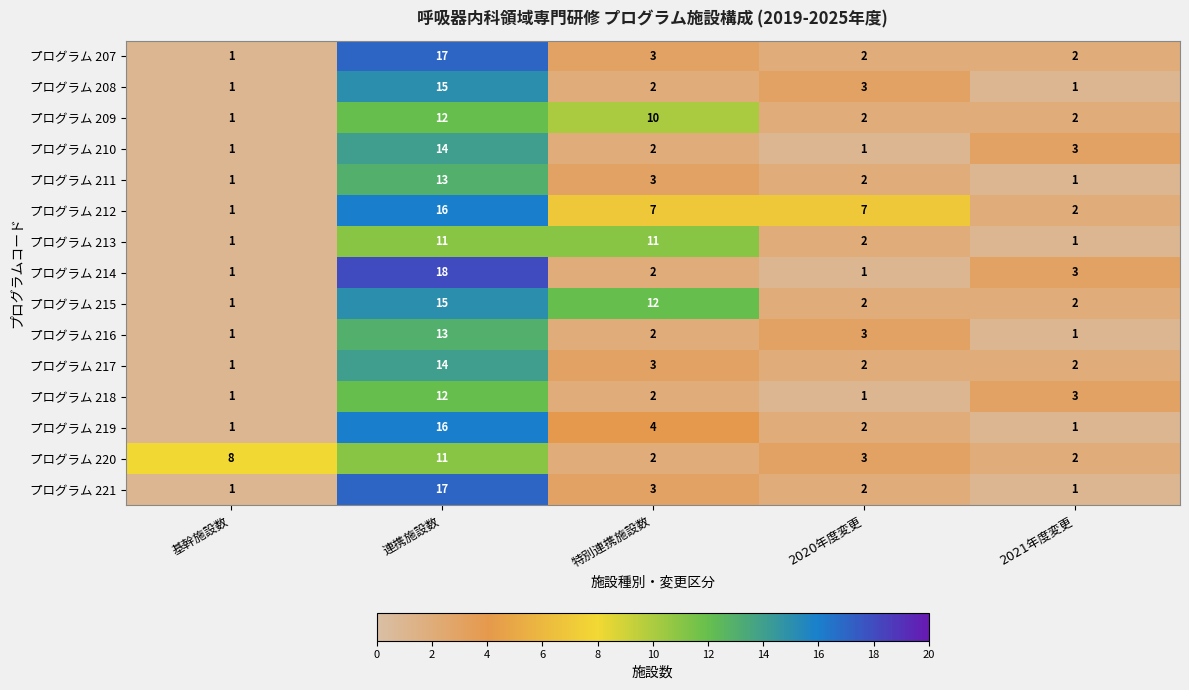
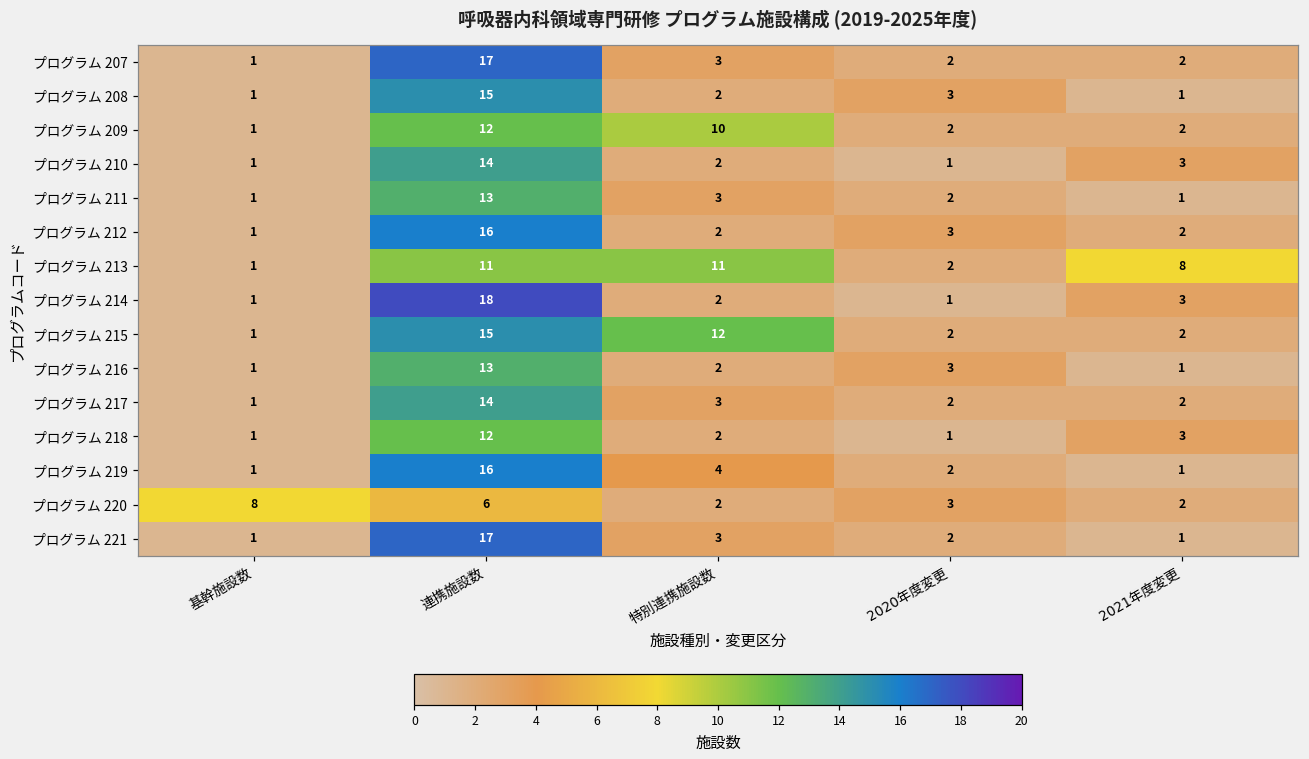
  {
    "プログラム 207": {
      "基幹施設数": 1,
      "連携施設数": 17,
      "特別連携施設数": 3,
      "2020年度変更": 2,
      "2021年度変更": 2
    },
    "プログラム 208": {
      "基幹施設数": 1,
      "連携施設数": 15,
      "特別連携施設数": 2,
      "2020年度変更": 3,
      "2021年度変更": 1
    },
    "プログラム 209": {
      "基幹施設数": 1,
      "連携施設数": 12,
      "特別連携施設数": 10,
      "2020年度変更": 2,
      "2021年度変更": 2
    },
    "プログラム 210": {
      "基幹施設数": 1,
      "連携施設数": 14,
      "特別連携施設数": 2,
      "2020年度変更": 1,
      "2021年度変更": 3
    },
    "プログラム 211": {
      "基幹施設数": 1,
      "連携施設数": 13,
      "特別連携施設数": 3,
      "2020年度変更": 2,
      "2021年度変更": 1
    },
    "プログラム 212": {
      "基幹施設数": 1,
      "連携施設数": 16,
-     "特別連携施設数": 7,
-     "2020年度変更": 7,
+     "特別連携施設数": 2,
+     "2020年度変更": 3,
      "2021年度変更": 2
    },
    "プログラム 213": {
      "基幹施設数": 1,
      "連携施設数": 11,
      "特別連携施設数": 11,
      "2020年度変更": 2,
-     "2021年度変更": 1
+     "2021年度変更": 8
    },
    "プログラム 214": {
      "基幹施設数": 1,
      "連携施設数": 18,
      "特別連携施設数": 2,
      "2020年度変更": 1,
      "2021年度変更": 3
    },
    "プログラム 215": {
      "基幹施設数": 1,
      "連携施設数": 15,
      "特別連携施設数": 12,
      "2020年度変更": 2,
      "2021年度変更": 2
    },
    "プログラム 216": {
      "基幹施設数": 1,
      "連携施設数": 13,
      "特別連携施設数": 2,
      "2020年度変更": 3,
      "2021年度変更": 1
    },
    "プログラム 217": {
      "基幹施設数": 1,
      "連携施設数": 14,
      "特別連携施設数": 3,
      "2020年度変更": 2,
      "2021年度変更": 2
    },
    "プログラム 218": {
      "基幹施設数": 1,
      "連携施設数": 12,
      "特別連携施設数": 2,
      "2020年度変更": 1,
      "2021年度変更": 3
    },
    "プログラム 219": {
      "基幹施設数": 1,
      "連携施設数": 16,
      "特別連携施設数": 4,
      "2020年度変更": 2,
      "2021年度変更": 1
    },
    "プログラム 220": {
      "基幹施設数": 8,
-     "連携施設数": 11,
+     "連携施設数": 6,
      "特別連携施設数": 2,
      "2020年度変更": 3,
      "2021年度変更": 2
    },
    "プログラム 221": {
      "基幹施設数": 1,
      "連携施設数": 17,
      "特別連携施設数": 3,
      "2020年度変更": 2,
      "2021年度変更": 1
    }
  }
